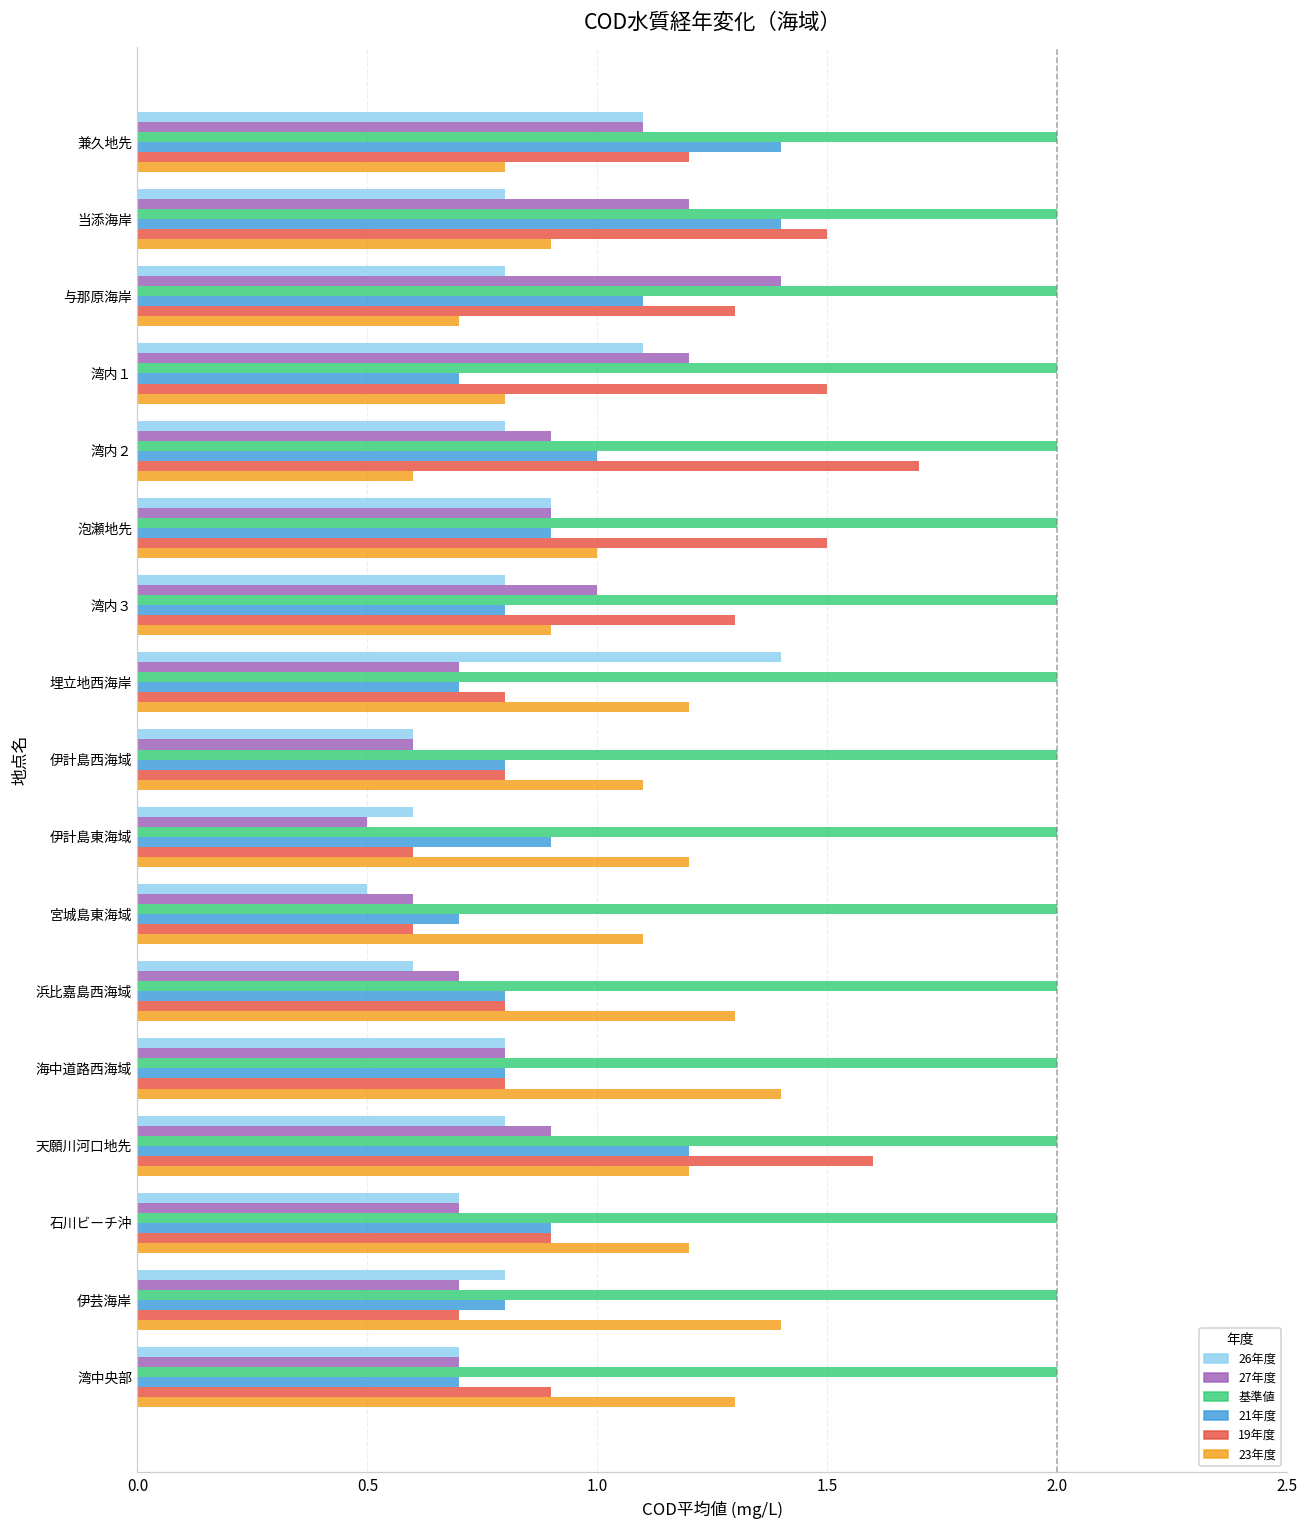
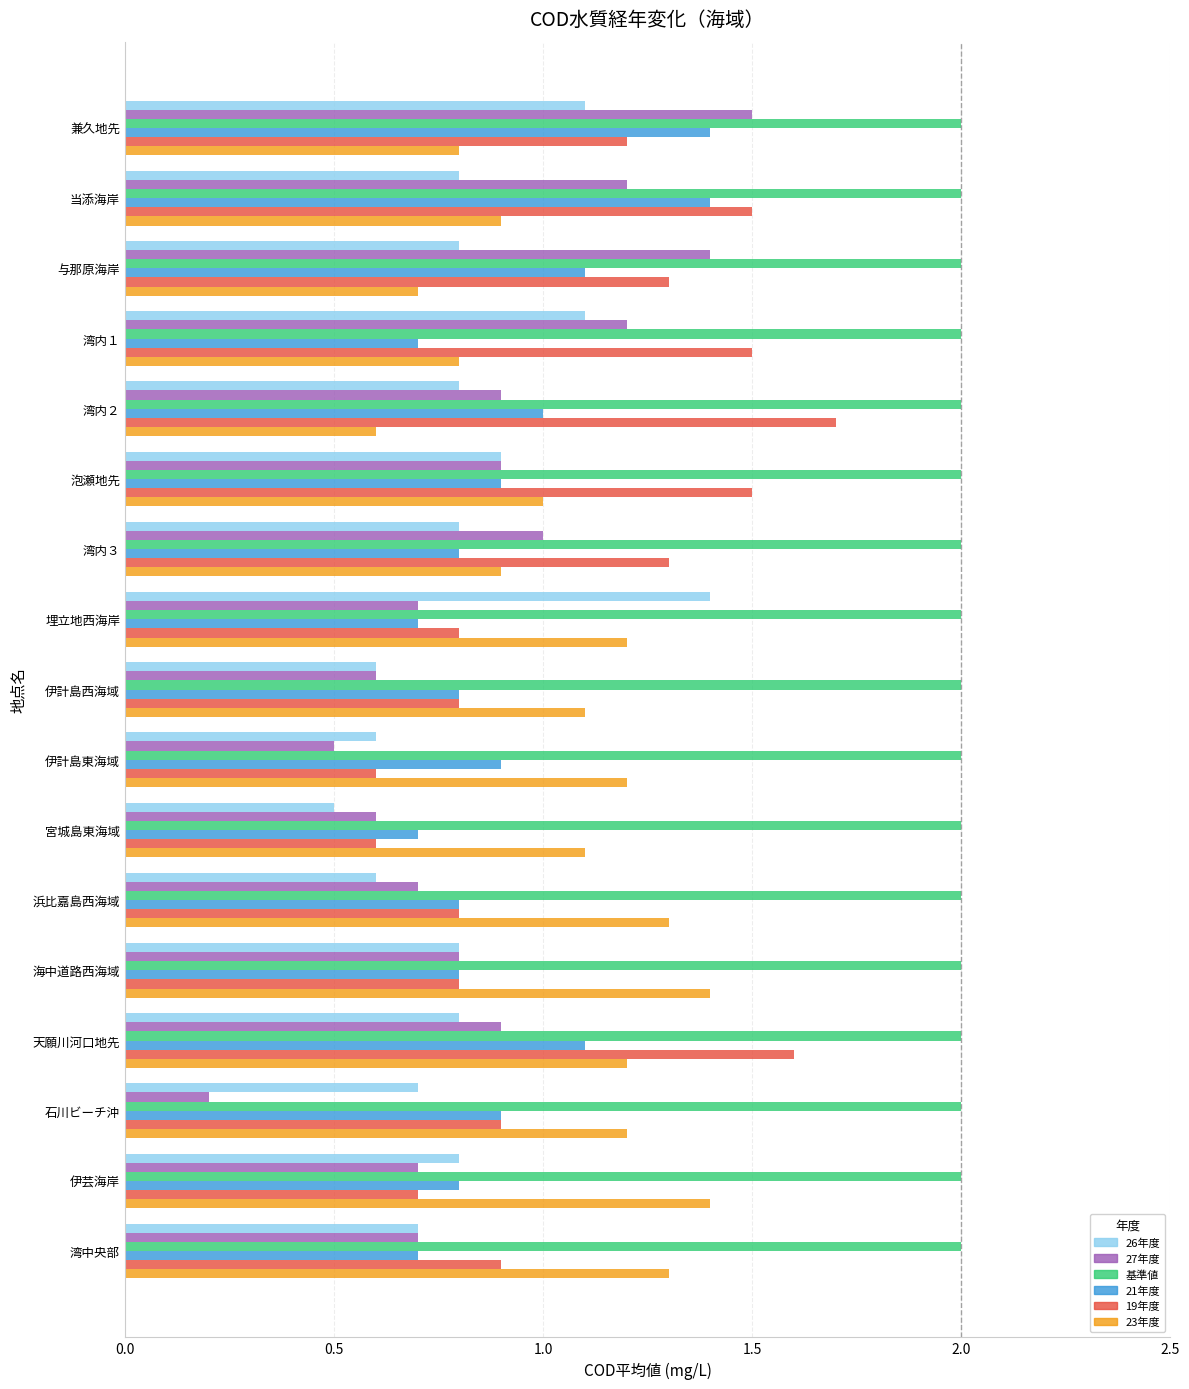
  {
    "26年度": {
      "兼久地先": 1.1,
      "当添海岸": 0.8,
      "与那原海岸": 0.8,
      "湾内１": 1.1,
      "湾内２": 0.8,
      "泡瀬地先": 0.9,
      "湾内３": 0.8,
      "埋立地西海岸": 1.4,
      "伊計島西海域": 0.6,
      "伊計島東海域": 0.6,
      "宮城島東海域": 0.5,
      "浜比嘉島西海域": 0.6,
      "海中道路西海域": 0.8,
      "天願川河口地先": 0.8,
      "石川ビーチ沖": 0.7,
      "伊芸海岸": 0.8,
      "湾中央部": 0.7
    },
    "27年度": {
-     "兼久地先": 1.1,
+     "兼久地先": 1.5,
      "当添海岸": 1.2,
      "与那原海岸": 1.4,
      "湾内１": 1.2,
      "湾内２": 0.9,
      "泡瀬地先": 0.9,
      "湾内３": 1.0,
      "埋立地西海岸": 0.7,
      "伊計島西海域": 0.6,
      "伊計島東海域": 0.5,
      "宮城島東海域": 0.6,
      "浜比嘉島西海域": 0.7,
      "海中道路西海域": 0.8,
      "天願川河口地先": 0.9,
-     "石川ビーチ沖": 0.7,
+     "石川ビーチ沖": 0.2,
      "伊芸海岸": 0.7,
      "湾中央部": 0.7
    },
    "基準値": {
      "兼久地先": 2.0,
      "当添海岸": 2.0,
      "与那原海岸": 2.0,
      "湾内１": 2.0,
      "湾内２": 2.0,
      "泡瀬地先": 2.0,
      "湾内３": 2.0,
      "埋立地西海岸": 2.0,
      "伊計島西海域": 2.0,
      "伊計島東海域": 2.0,
      "宮城島東海域": 2.0,
      "浜比嘉島西海域": 2.0,
      "海中道路西海域": 2.0,
      "天願川河口地先": 2.0,
      "石川ビーチ沖": 2.0,
      "伊芸海岸": 2.0,
      "湾中央部": 2.0
    },
    "21年度": {
      "兼久地先": 1.4,
      "当添海岸": 1.4,
      "与那原海岸": 1.1,
      "湾内１": 0.7,
      "湾内２": 1.0,
      "泡瀬地先": 0.9,
      "湾内３": 0.8,
      "埋立地西海岸": 0.7,
      "伊計島西海域": 0.8,
      "伊計島東海域": 0.9,
      "宮城島東海域": 0.7,
      "浜比嘉島西海域": 0.8,
      "海中道路西海域": 0.8,
-     "天願川河口地先": 1.2,
+     "天願川河口地先": 1.1,
      "石川ビーチ沖": 0.9,
      "伊芸海岸": 0.8,
      "湾中央部": 0.7
    },
    "19年度": {
      "兼久地先": 1.2,
      "当添海岸": 1.5,
      "与那原海岸": 1.3,
      "湾内１": 1.5,
      "湾内２": 1.7,
      "泡瀬地先": 1.5,
      "湾内３": 1.3,
      "埋立地西海岸": 0.8,
      "伊計島西海域": 0.8,
      "伊計島東海域": 0.6,
      "宮城島東海域": 0.6,
      "浜比嘉島西海域": 0.8,
      "海中道路西海域": 0.8,
      "天願川河口地先": 1.6,
      "石川ビーチ沖": 0.9,
      "伊芸海岸": 0.7,
      "湾中央部": 0.9
    },
    "23年度": {
      "兼久地先": 0.8,
      "当添海岸": 0.9,
      "与那原海岸": 0.7,
      "湾内１": 0.8,
      "湾内２": 0.6,
      "泡瀬地先": 1.0,
      "湾内３": 0.9,
      "埋立地西海岸": 1.2,
      "伊計島西海域": 1.1,
      "伊計島東海域": 1.2,
      "宮城島東海域": 1.1,
      "浜比嘉島西海域": 1.3,
      "海中道路西海域": 1.4,
      "天願川河口地先": 1.2,
      "石川ビーチ沖": 1.2,
      "伊芸海岸": 1.4,
      "湾中央部": 1.3
    }
  }
